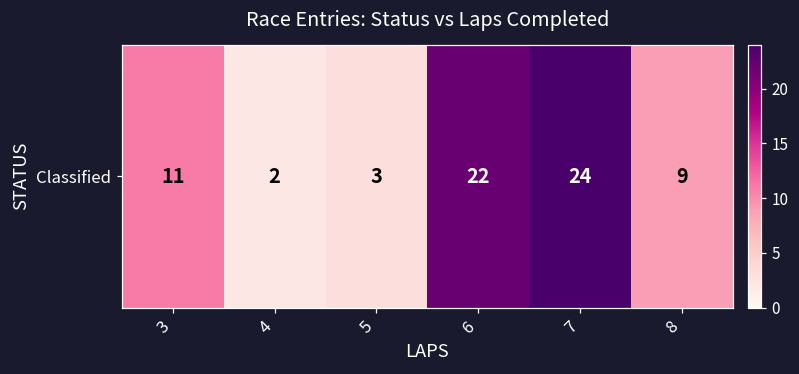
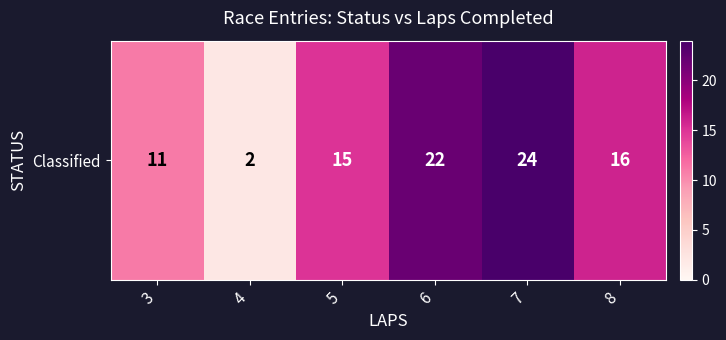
  {
    "Classified": {
      "3": 11,
      "4": 2,
-     "5": 3,
+     "5": 15,
      "6": 22,
      "7": 24,
-     "8": 9
+     "8": 16
    }
  }
